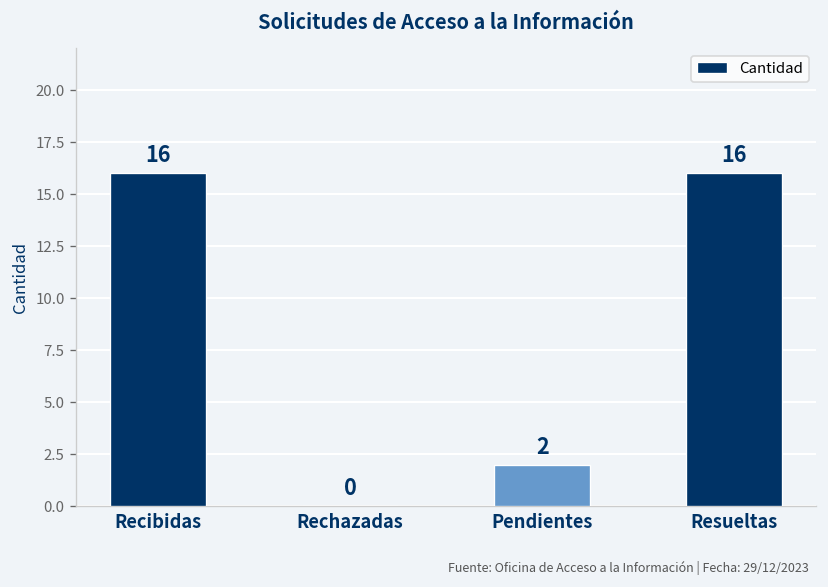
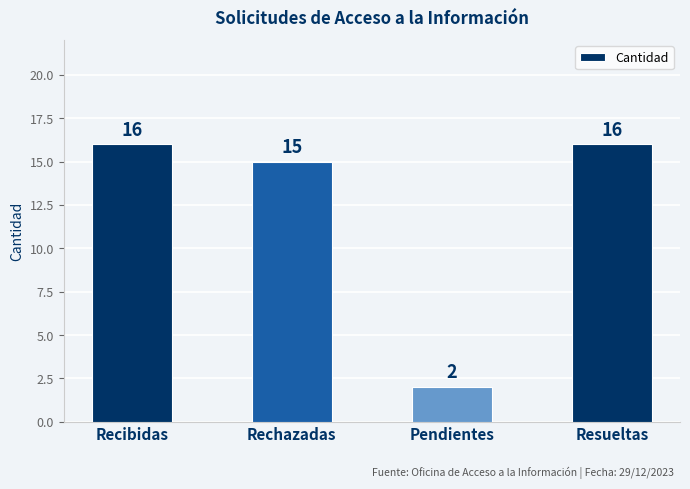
  {
    "Recibidas": 16,
-   "Rechazadas": 0,
+   "Rechazadas": 15,
    "Pendientes": 2,
    "Resueltas": 16
  }
